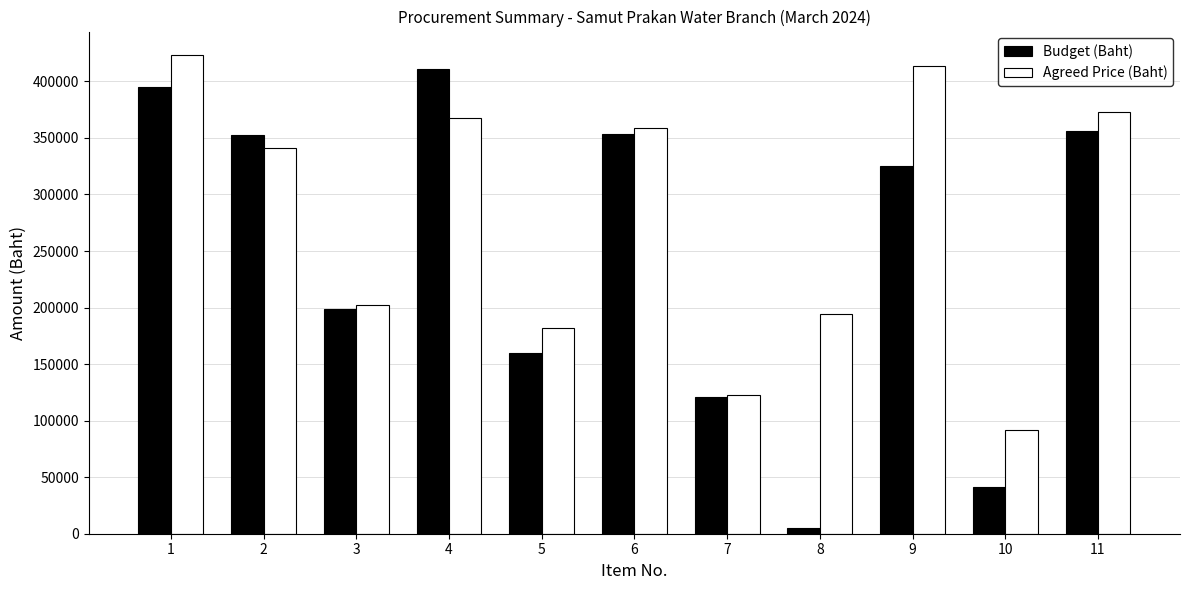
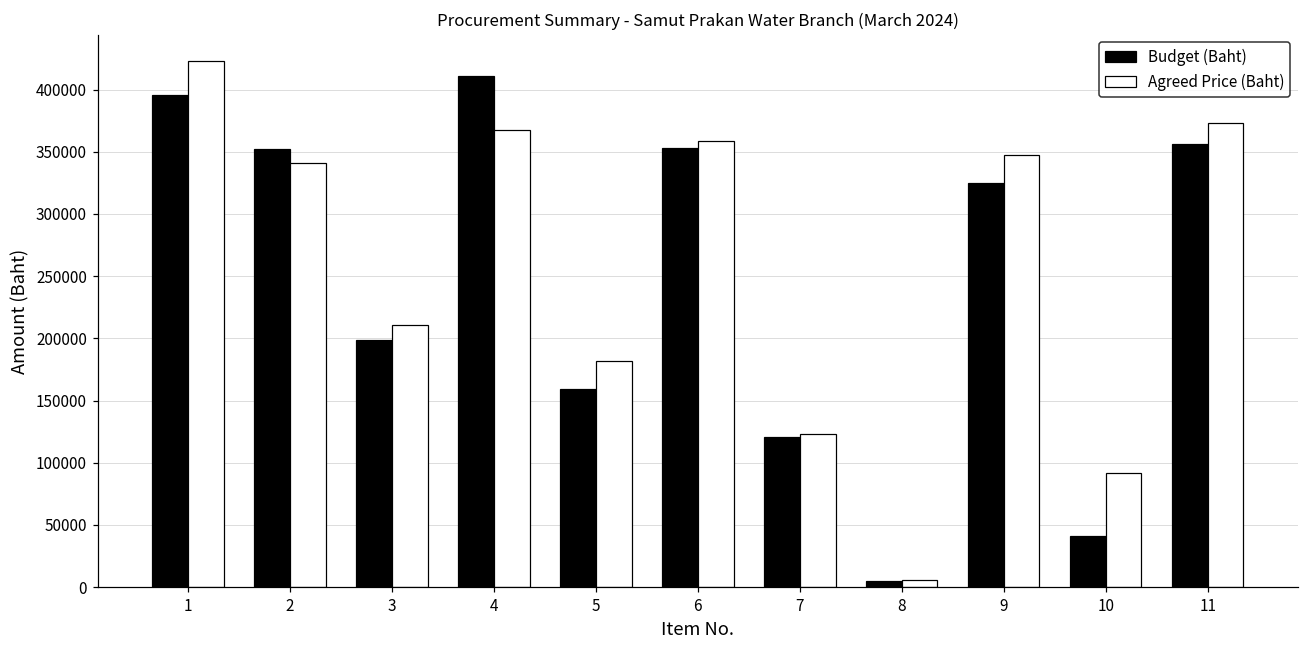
  {
    "Budget (Baht)": {
      "1": 395000,
      "2": 353000,
      "3": 199000,
      "4": 411000,
      "5": 160000,
      "6": 353000,
      "7": 121000,
      "8": 5000,
      "9": 325000,
      "10": 41000,
      "11": 357000
    },
    "Agreed Price (Baht)": {
      "1": 423000,
      "2": 341000,
-     "3": 202000,
+     "3": 211000,
      "4": 367000,
      "5": 182000,
      "6": 359000,
      "7": 123000,
-     "8": 195000,
-     "9": 414000,
+     "8": 5000,
+     "9": 348000,
      "10": 91000,
      "11": 373000
    }
  }
